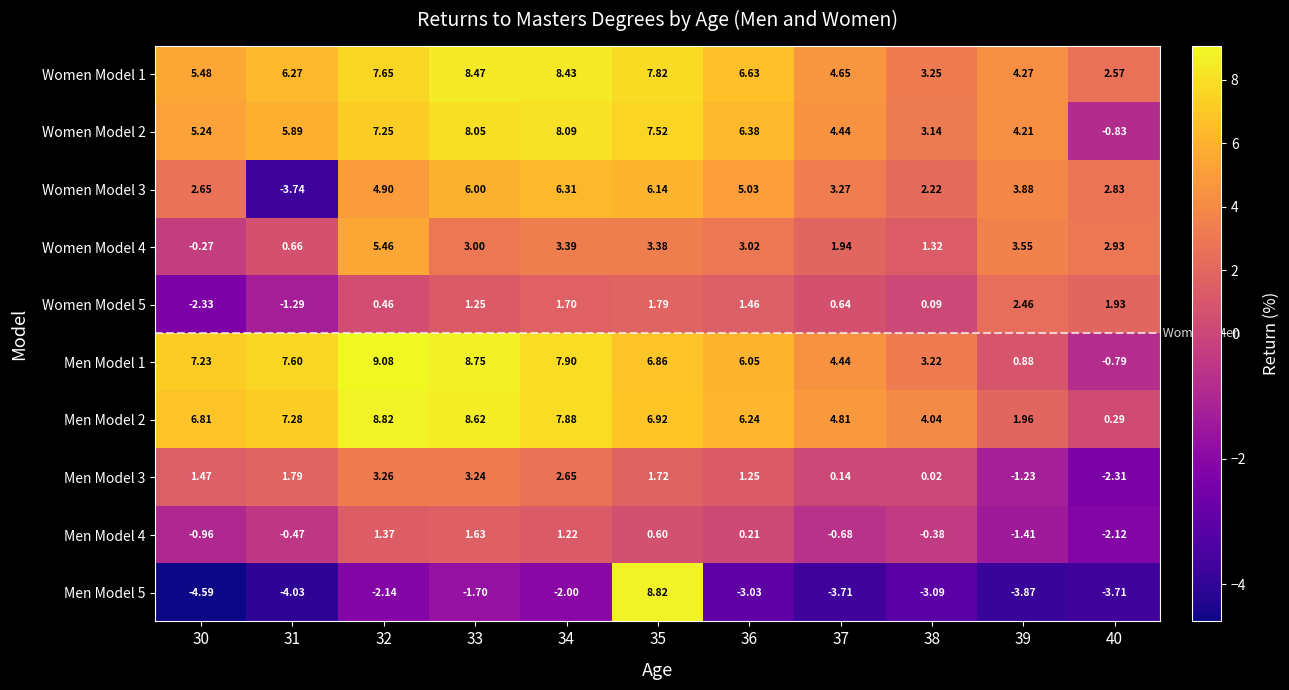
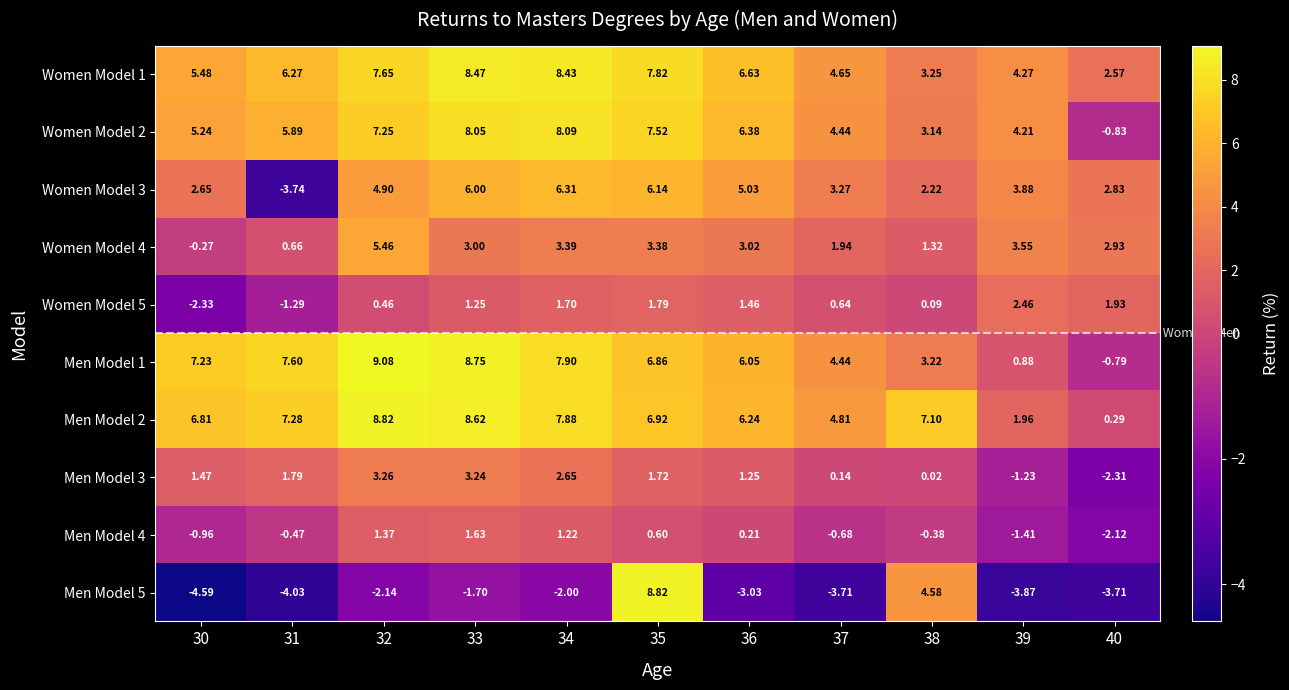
  {
    "Women Model 1": {
      "30": 5.48,
      "31": 6.27,
      "32": 7.65,
      "33": 8.47,
      "34": 8.43,
      "35": 7.82,
      "36": 6.63,
      "37": 4.65,
      "38": 3.25,
      "39": 4.27,
      "40": 2.57
    },
    "Women Model 2": {
      "30": 5.24,
      "31": 5.89,
      "32": 7.25,
      "33": 8.05,
      "34": 8.09,
      "35": 7.52,
      "36": 6.38,
      "37": 4.44,
      "38": 3.14,
      "39": 4.21,
      "40": -0.83
    },
    "Women Model 3": {
      "30": 2.65,
      "31": -3.74,
      "32": 4.90,
      "33": 6.00,
      "34": 6.31,
      "35": 6.14,
      "36": 5.03,
      "37": 3.27,
      "38": 2.22,
      "39": 3.88,
      "40": 2.83
    },
    "Women Model 4": {
      "30": -0.27,
      "31": 0.66,
      "32": 5.46,
      "33": 3.00,
      "34": 3.39,
      "35": 3.38,
      "36": 3.02,
      "37": 1.94,
      "38": 1.32,
      "39": 3.55,
      "40": 2.93
    },
    "Women Model 5": {
      "30": -2.33,
      "31": -1.29,
      "32": 0.46,
      "33": 1.25,
      "34": 1.70,
      "35": 1.79,
      "36": 1.46,
      "37": 0.64,
      "38": 0.09,
      "39": 2.46,
      "40": 1.93
    },
    "Men Model 1": {
      "30": 7.23,
      "31": 7.60,
      "32": 9.08,
      "33": 8.75,
      "34": 7.90,
      "35": 6.86,
      "36": 6.05,
      "37": 4.44,
      "38": 3.22,
      "39": 0.88,
      "40": -0.79
    },
    "Men Model 2": {
      "30": 6.81,
      "31": 7.28,
      "32": 8.82,
      "33": 8.62,
      "34": 7.88,
      "35": 6.92,
      "36": 6.24,
      "37": 4.81,
-     "38": 4.04,
+     "38": 7.10,
      "39": 1.96,
      "40": 0.29
    },
    "Men Model 3": {
      "30": 1.47,
      "31": 1.79,
      "32": 3.26,
      "33": 3.24,
      "34": 2.65,
      "35": 1.72,
      "36": 1.25,
      "37": 0.14,
      "38": 0.02,
      "39": -1.23,
      "40": -2.31
    },
    "Men Model 4": {
      "30": -0.96,
      "31": -0.47,
      "32": 1.37,
      "33": 1.63,
      "34": 1.22,
      "35": 0.60,
      "36": 0.21,
      "37": -0.68,
      "38": -0.38,
      "39": -1.41,
      "40": -2.12
    },
    "Men Model 5": {
      "30": -4.59,
      "31": -4.03,
      "32": -2.14,
      "33": -1.70,
      "34": -2.00,
      "35": 8.82,
      "36": -3.03,
      "37": -3.71,
-     "38": -3.09,
+     "38": 4.58,
      "39": -3.87,
      "40": -3.71
    }
  }
